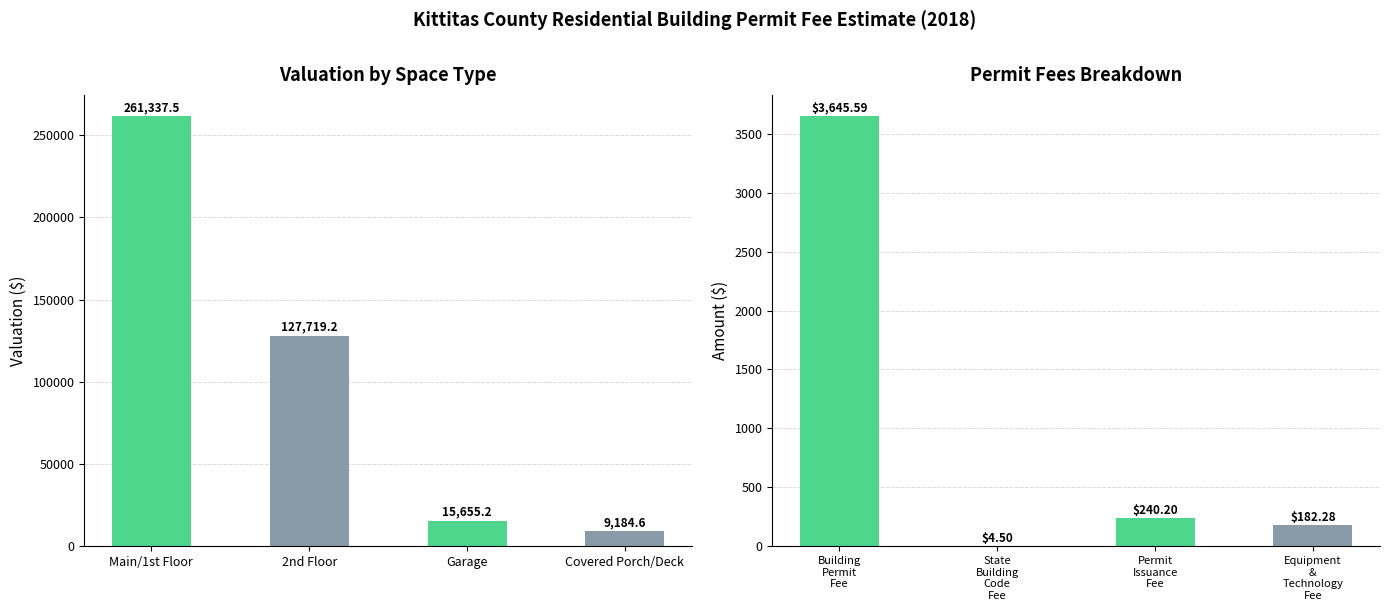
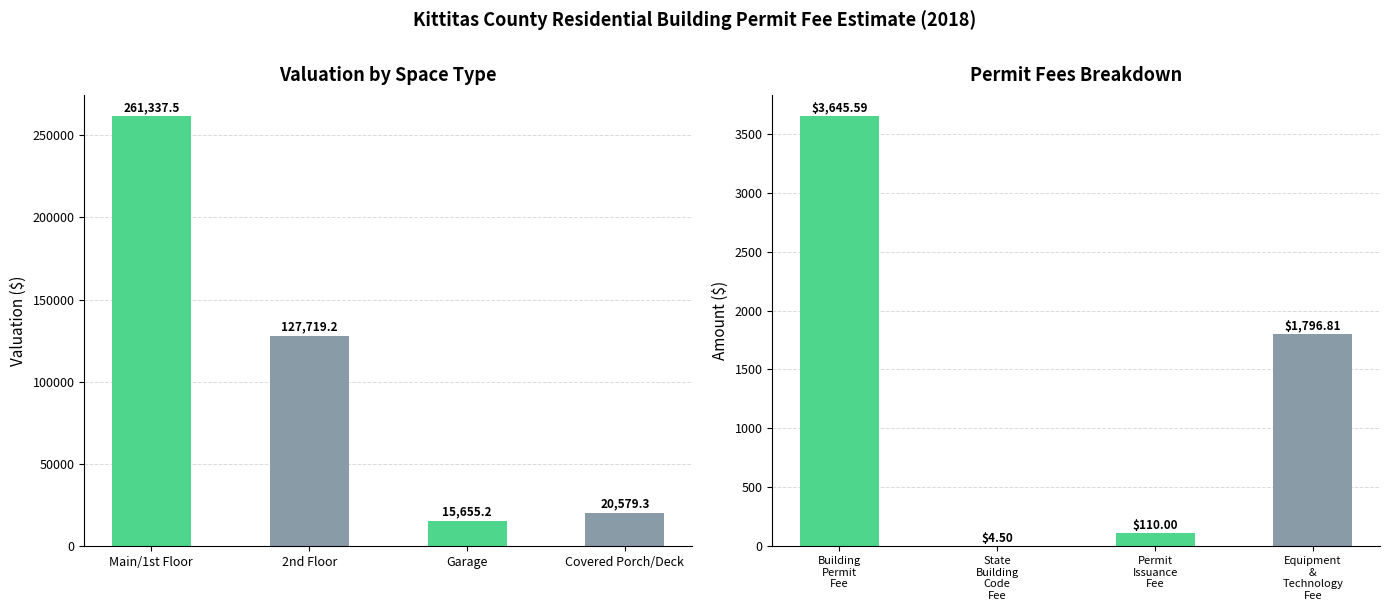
  {
    "Valuation by Space Type": {
      "Main/1st Floor": "261,337.5",
      "2nd Floor": "127,719.2",
      "Garage": "15,655.2",
-     "Covered Porch/Deck": "9,184.6"
+     "Covered Porch/Deck": "20,579.3"
    },
    "Permit Fees Breakdown": {
      "Building Permit Fee": "$3,645.59",
      "State Building Code Fee": "$4.50",
-     "Permit Issuance Fee": "$240.20",
-     "Equipment & Technology Fee": "$182.28"
+     "Permit Issuance Fee": "$110.00",
+     "Equipment & Technology Fee": "$1,796.81"
    }
  }
